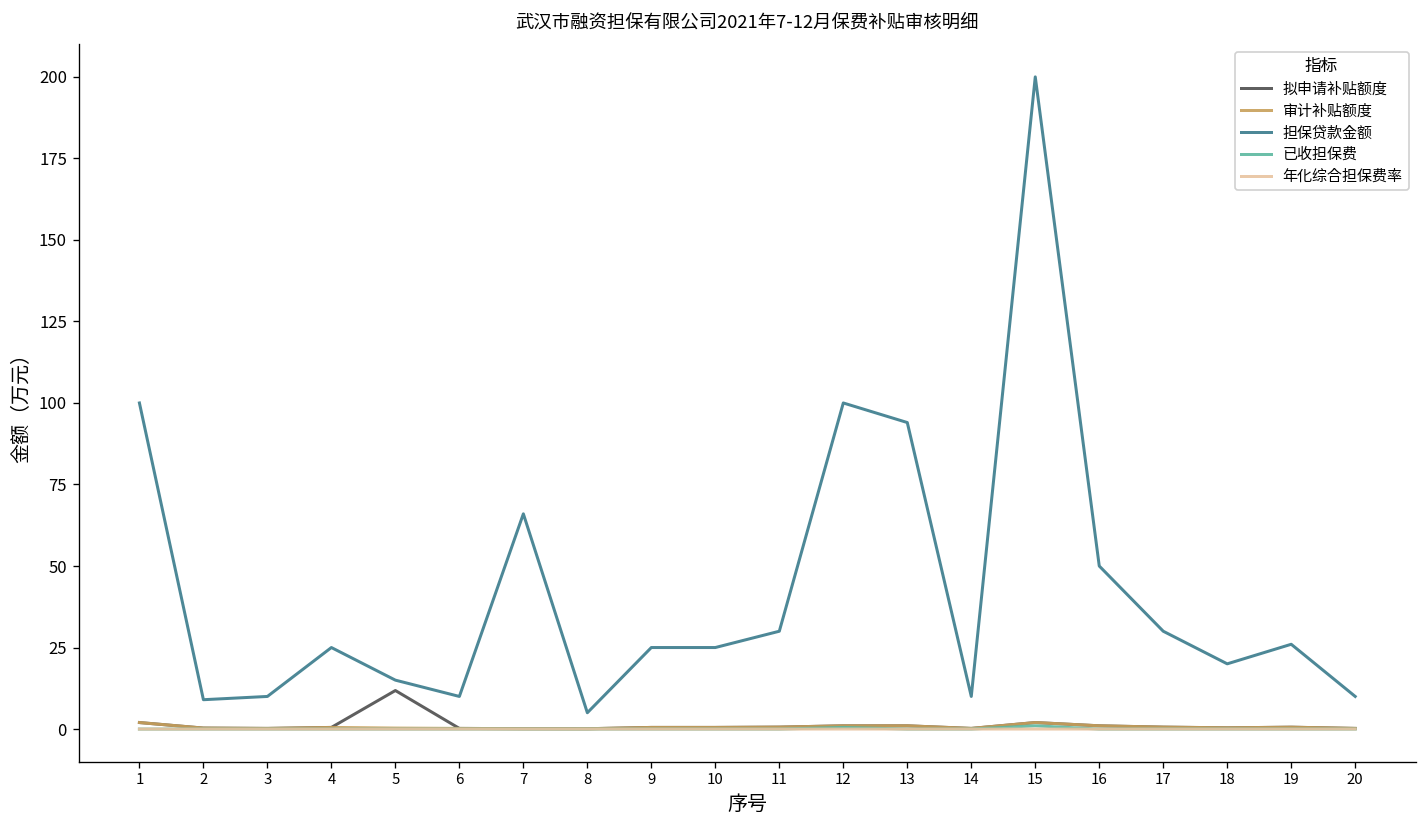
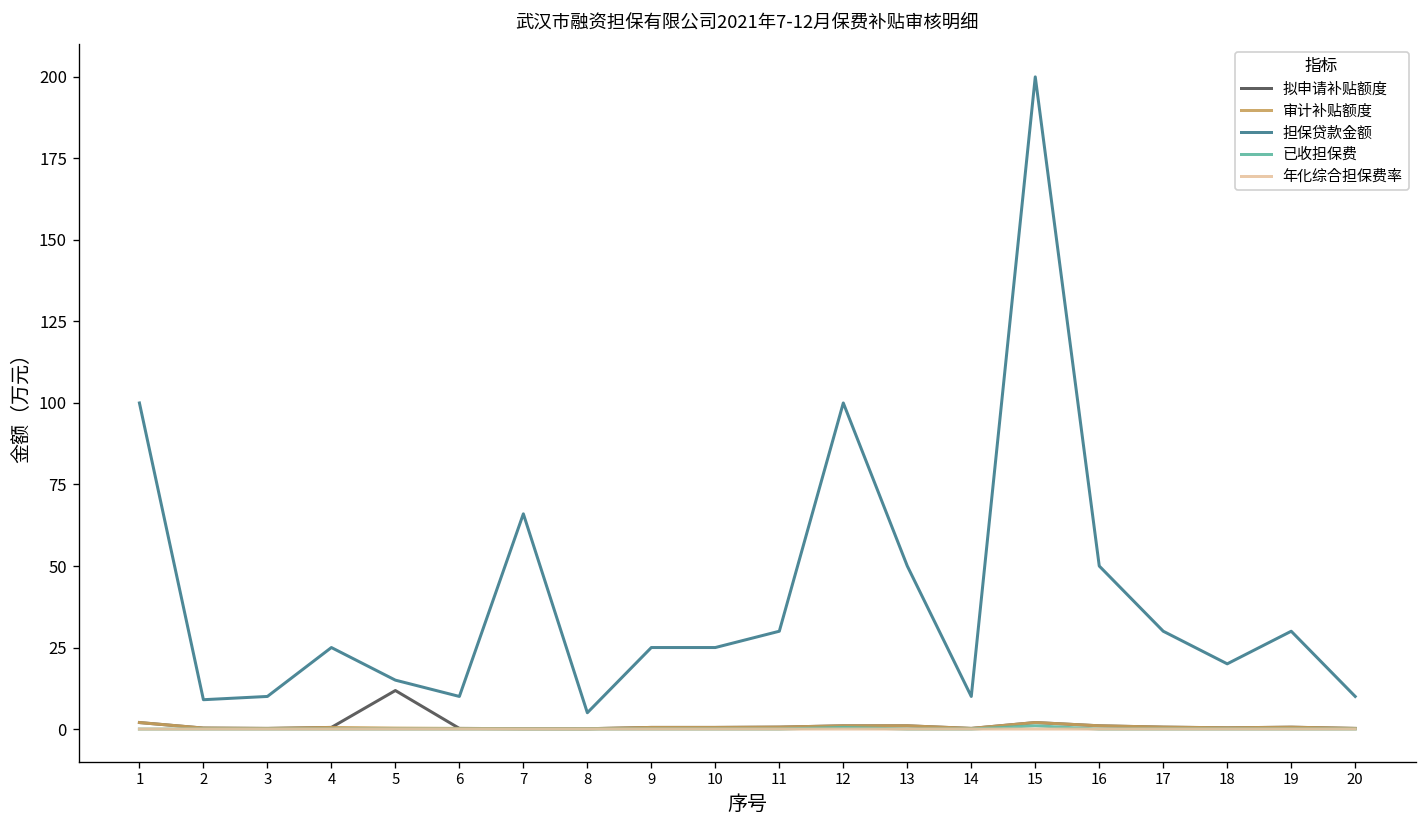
  {
    "拟申请补贴额度": {
      "5": 12
    },
    "担保贷款金额": {
      "1": 100,
      "2": 9,
      "3": 10,
      "4": 25,
      "5": 15,
      "6": 10,
      "7": 66,
      "8": 5,
      "9": 25,
      "10": 25,
      "11": 30,
      "12": 100,
-     "13": 94,
+     "13": 50,
      "14": 10,
      "15": 200,
      "16": 50,
      "17": 30,
      "18": 20,
-     "19": 26,
+     "19": 30,
      "20": 10
    },
    "已收担保费": {
      "15": 1
    },
    "年化综合担保费率": {
      "15": 0
    }
  }
